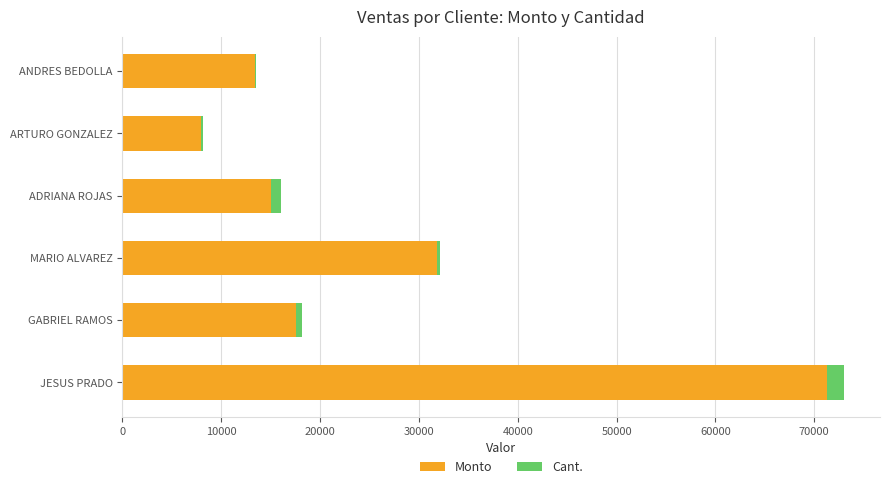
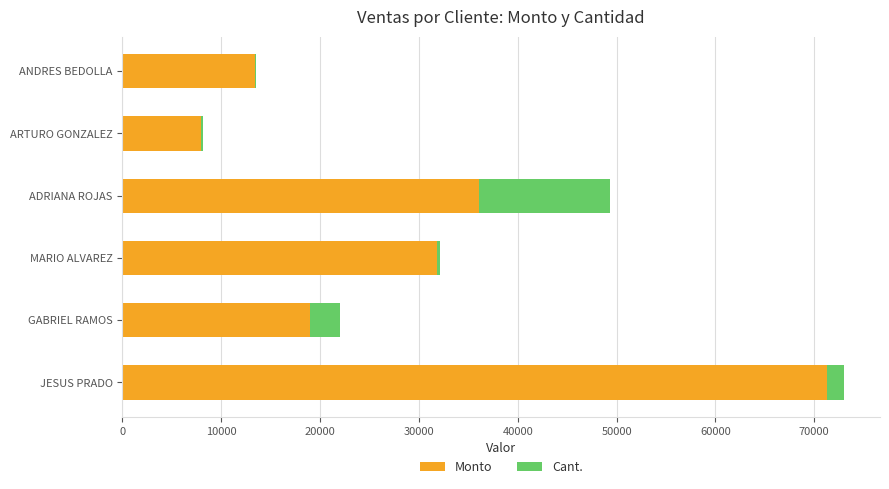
  {
    "Monto": {
      "ANDRES BEDOLLA": 13000,
      "ARTURO GONZALEZ": 8000,
-     "ADRIANA ROJAS": 15000,
+     "ADRIANA ROJAS": 36000,
      "MARIO ALVAREZ": 32000,
-     "GABRIEL RAMOS": 18000,
+     "GABRIEL RAMOS": 19000,
      "JESUS PRADO": 71000
    },
    "Cant.": {
-     "ADRIANA ROJAS": 1000,
+     "ADRIANA ROJAS": 13000,
      "MARIO ALVAREZ": 0,
-     "GABRIEL RAMOS": 1000,
+     "GABRIEL RAMOS": 3000,
      "JESUS PRADO": 2000
    }
  }
